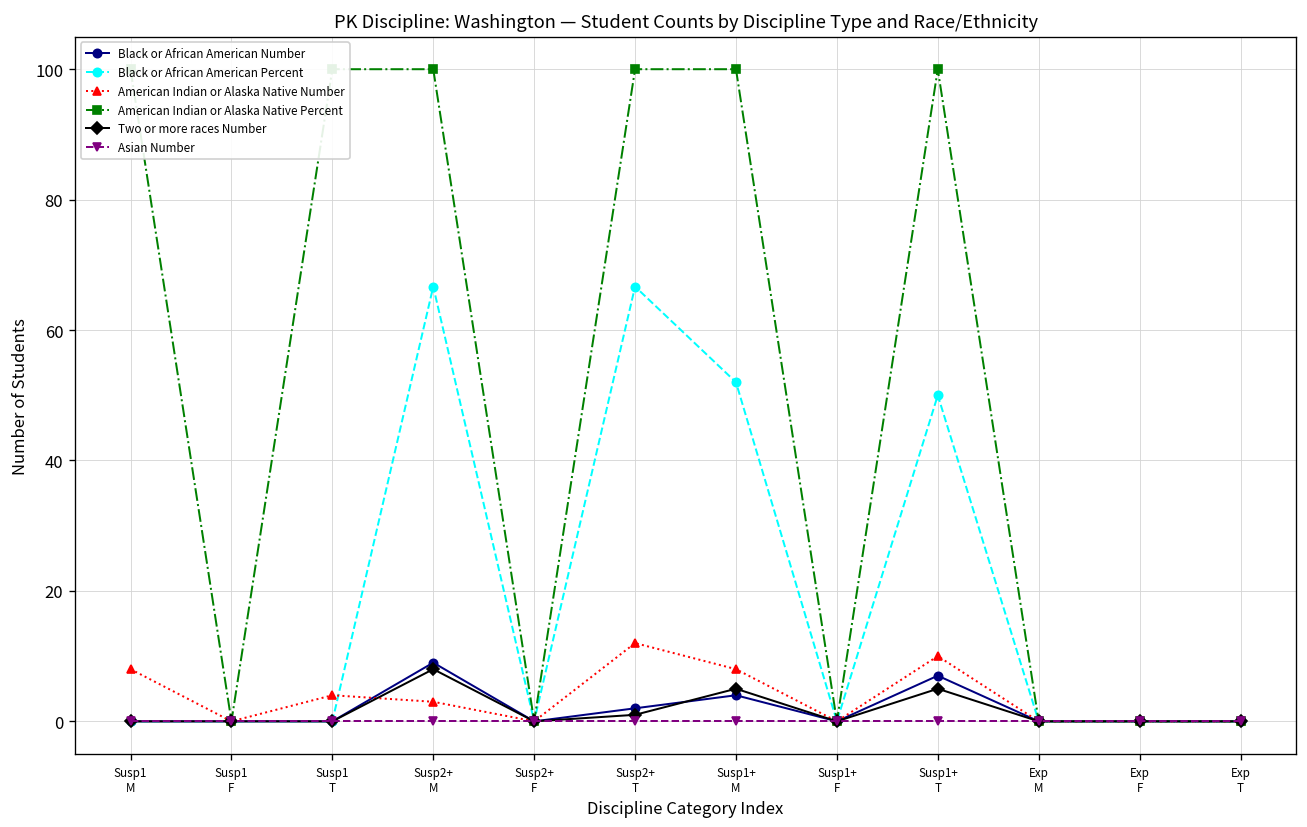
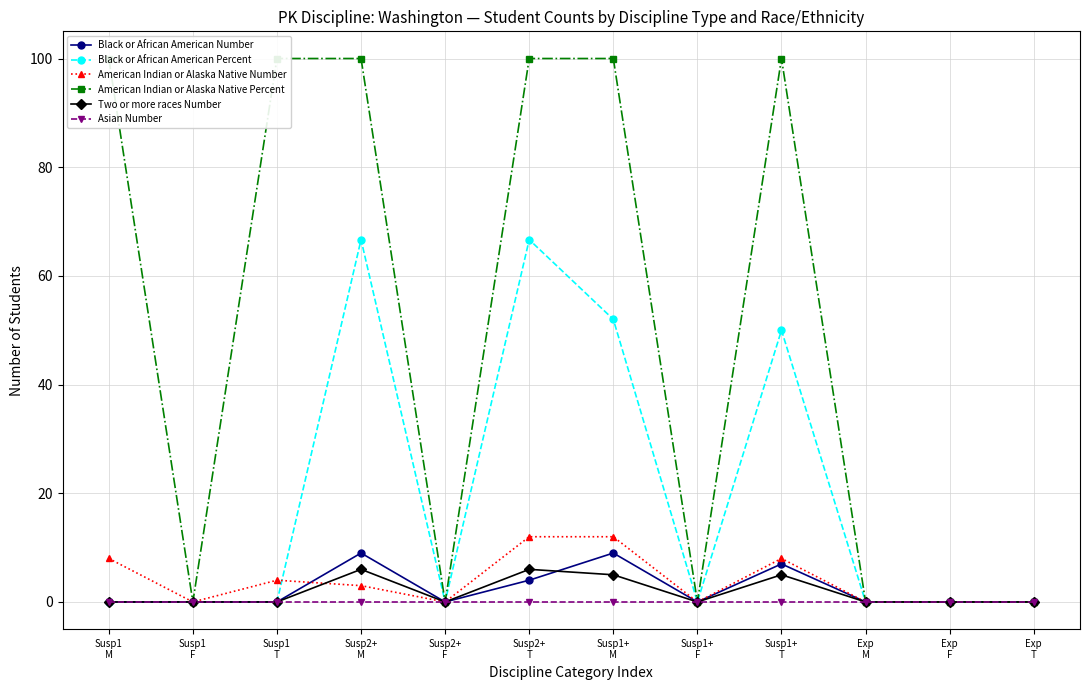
  {
    "Black or African American Number": {
      "Susp2+ M": 9,
-     "Susp2+ T": 2,
-     "Susp1+ M": 4,
+     "Susp2+ T": 4,
+     "Susp1+ M": 9,
      "Susp1+ T": 7
    },
    "Black or African American Percent": {
      "Susp2+ M": 67,
      "Susp2+ T": 67,
      "Susp1+ M": 52,
      "Susp1+ T": 50
    },
    "American Indian or Alaska Native Number": {
      "Susp1 M": 8,
      "Susp1 T": 4,
      "Susp2+ M": 3,
      "Susp2+ T": 12,
-     "Susp1+ M": 8,
-     "Susp1+ T": 10
+     "Susp1+ M": 12,
+     "Susp1+ T": 8
    },
    "American Indian or Alaska Native Percent": {
      "Susp2+ M": 100,
      "Susp2+ T": 100,
      "Susp1+ M": 100,
      "Susp1+ T": 100
    },
    "Two or more races Number": {
-     "Susp2+ M": 8,
-     "Susp2+ T": 1,
+     "Susp2+ M": 6,
+     "Susp2+ T": 6,
      "Susp1+ M": 5,
      "Susp1+ T": 5
    },
    "Asian Number": {
      "Susp2+ M": 0,
      "Susp2+ T": 0,
      "Susp1+ M": 0,
      "Susp1+ T": 0
    }
  }
